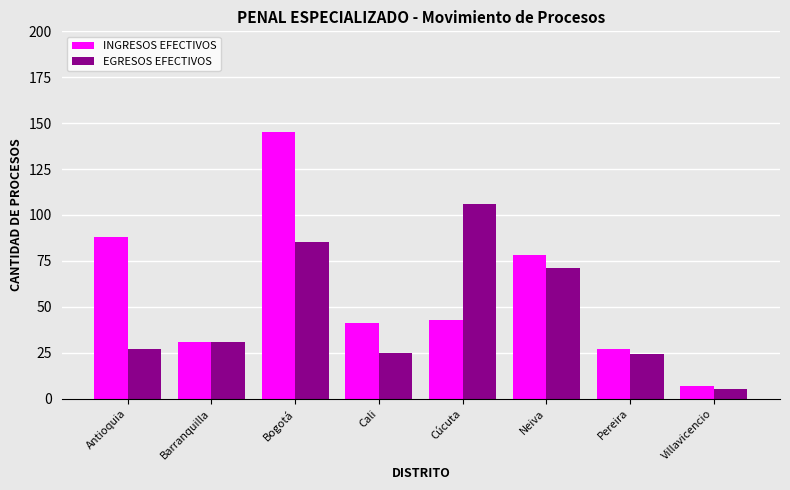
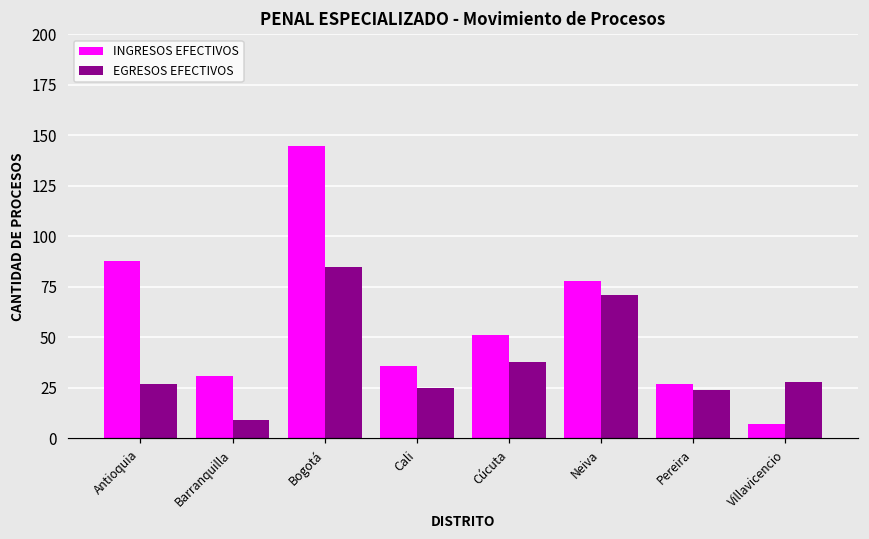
  {
    "INGRESOS EFECTIVOS": {
      "Antioquia": 88,
      "Barranquilla": 31,
      "Bogotá": 145,
-     "Cali": 41,
-     "Cúcuta": 43,
+     "Cali": 36,
+     "Cúcuta": 51,
      "Neiva": 78,
      "Pereira": 27,
      "Villavicencio": 7
    },
    "EGRESOS EFECTIVOS": {
      "Antioquia": 27,
-     "Barranquilla": 31,
+     "Barranquilla": 9,
      "Bogotá": 85,
      "Cali": 25,
-     "Cúcuta": 106,
+     "Cúcuta": 38,
      "Neiva": 71,
      "Pereira": 24,
-     "Villavicencio": 5
+     "Villavicencio": 28
    }
  }
